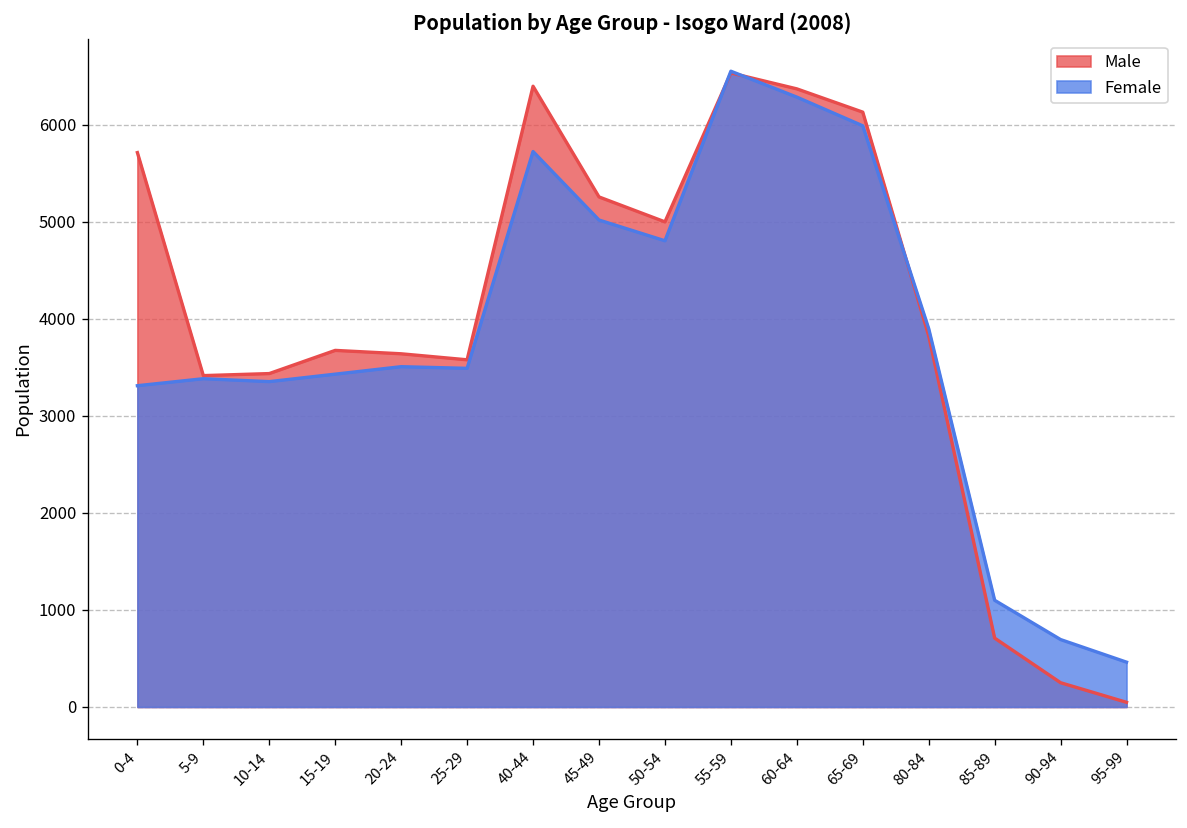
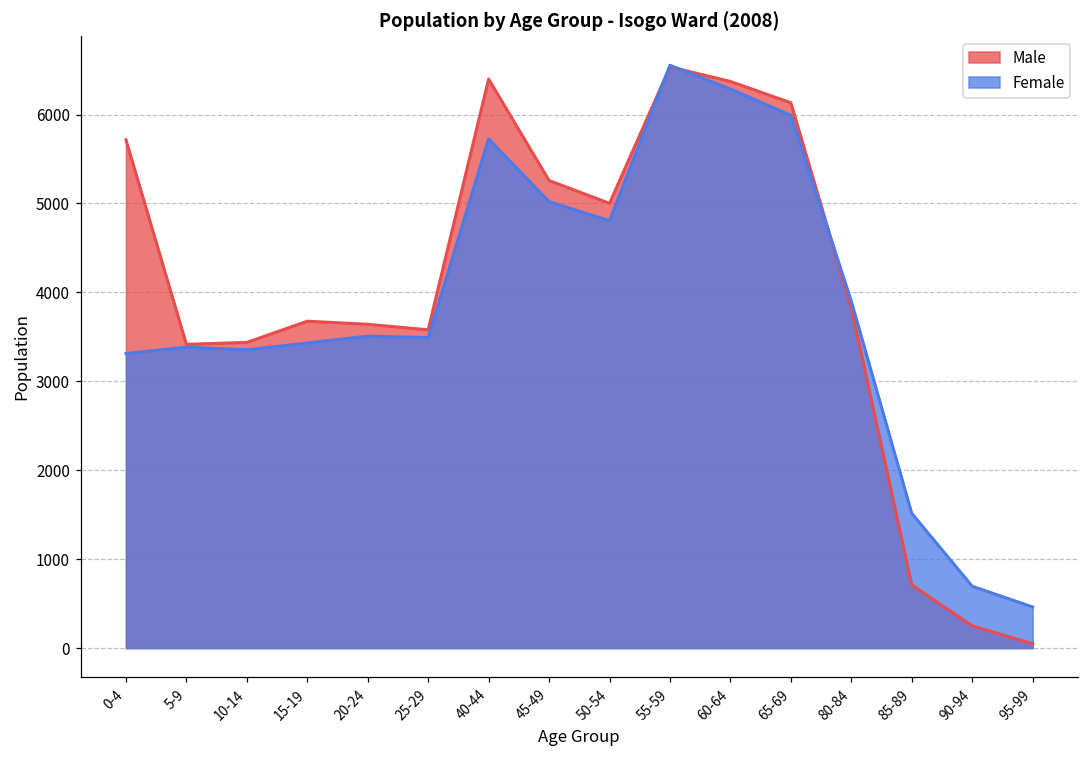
  {
    "Male": {
      "0-4": 5700,
      "5-9": 3400,
      "10-14": 3400,
      "15-19": 3700,
      "20-24": 3600,
      "25-29": 3600,
      "40-44": 6400,
      "45-49": 5300,
      "50-54": 5000,
      "60-64": 6400,
      "65-69": 6100,
      "80-84": 3800,
      "85-89": 700,
      "90-94": 300,
      "95-99": 0
    },
    "Female": {
      "0-4": 3300,
      "5-9": 3400,
      "10-14": 3400,
      "15-19": 3400,
      "20-24": 3500,
      "25-29": 3500,
      "40-44": 5700,
      "45-49": 5000,
      "50-54": 4800,
      "60-64": 6300,
      "65-69": 6000,
      "80-84": 3900,
-     "85-89": 1100,
+     "85-89": 1500,
      "90-94": 700,
      "95-99": 500
    }
  }
